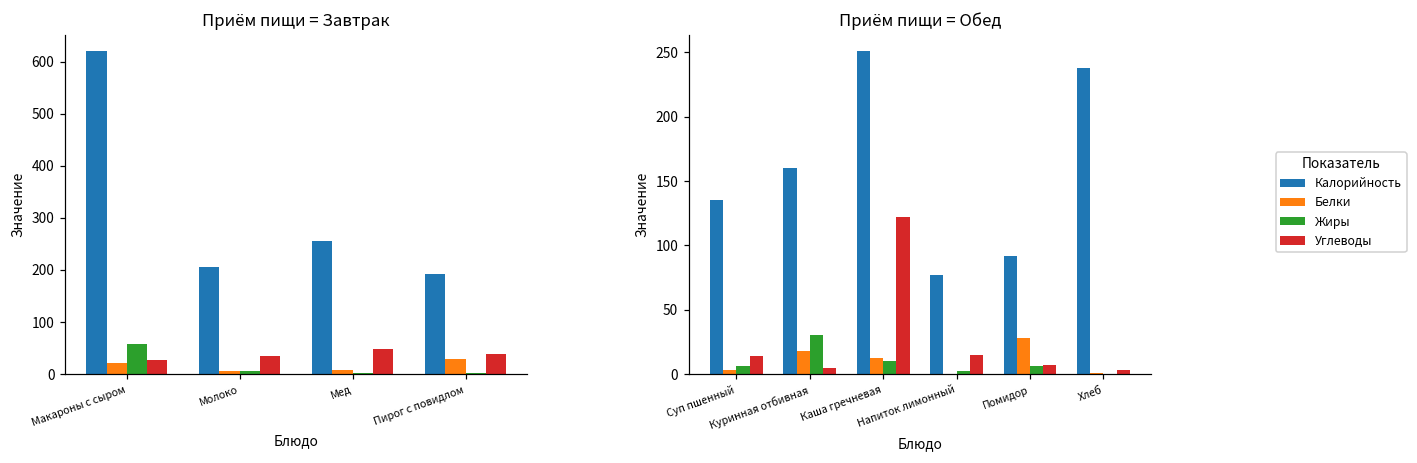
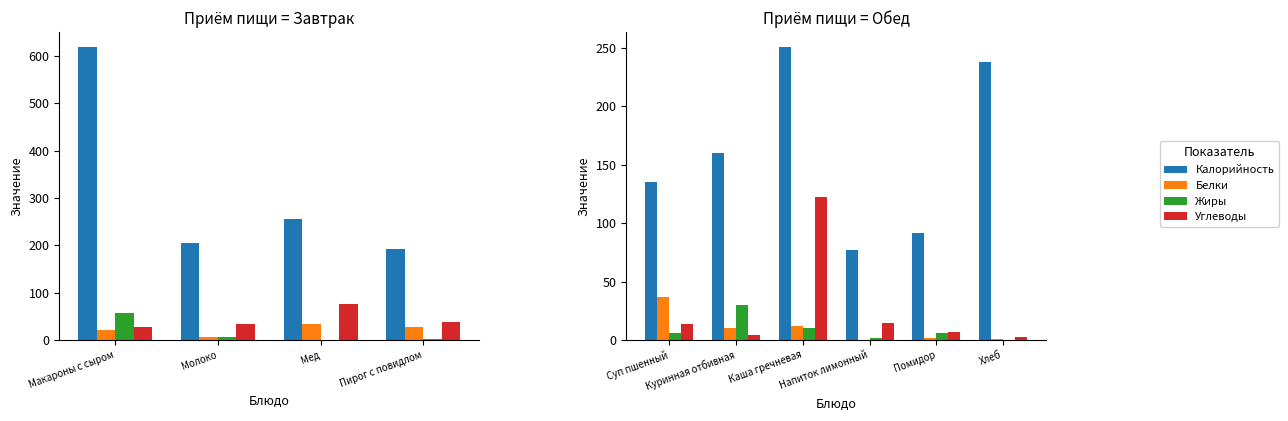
  {
    "Приём пищи = Завтрак": {
      "Калорийность": {
        "Макароны с сыром": 620,
        "Молоко": 210,
        "Мед": 260,
        "Пирог с повидлом": 190
      },
      "Белки": {
        "Макароны с сыром": 20,
        "Молоко": 10,
-       "Мед": 10,
+       "Мед": 30,
        "Пирог с повидлом": 30
      },
      "Жиры": {
        "Макароны с сыром": 60,
        "Молоко": 10
      },
      "Углеводы": {
        "Макароны с сыром": 30,
        "Молоко": 30,
-       "Мед": 50,
+       "Мед": 80,
        "Пирог с повидлом": 40
      }
    },
    "Приём пищи = Обед": {
      "Калорийность": {
        "Суп пшенный": 135,
        "Куринная отбивная": 160,
        "Каша гречневая": 251,
        "Напиток лимонный": 77,
        "Помидор": 91,
        "Хлеб": 238
      },
      "Белки": {
-       "Суп пшенный": 3,
-       "Куринная отбивная": 18,
+       "Суп пшенный": 37,
+       "Куринная отбивная": 10,
        "Каша гречневая": 12,
        "Напиток лимонный": 0,
-       "Помидор": 28
+       "Помидор": 1
      },
      "Жиры": {
        "Суп пшенный": 6,
        "Куринная отбивная": 30,
        "Каша гречневая": 10,
        "Помидор": 6,
        "Хлеб": 0
      },
      "Углеводы": {
        "Суп пшенный": 14,
        "Куринная отбивная": 4,
        "Каша гречневая": 122,
        "Напиток лимонный": 15,
        "Помидор": 7,
        "Хлеб": 3
      }
    }
  }
